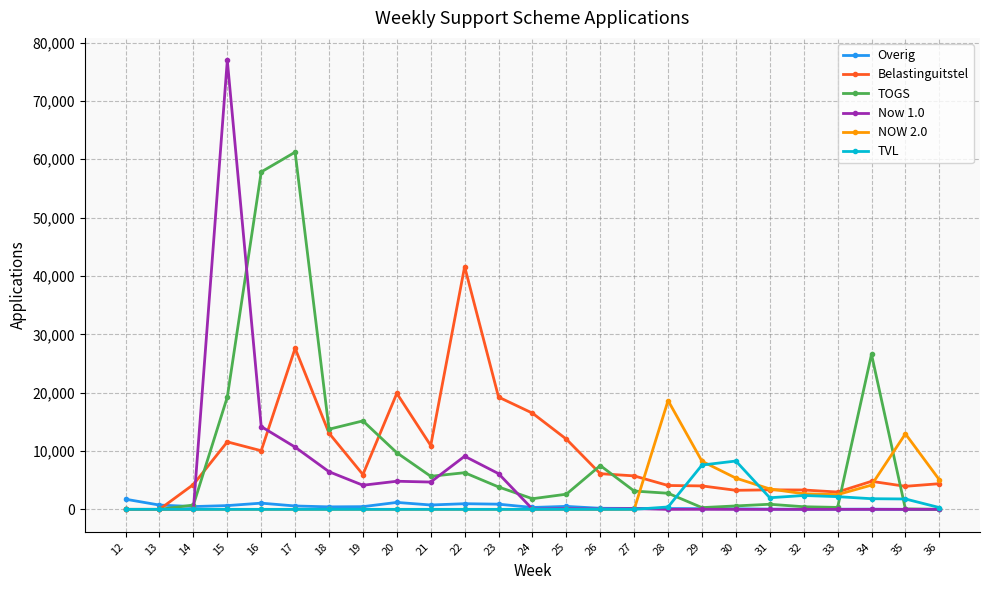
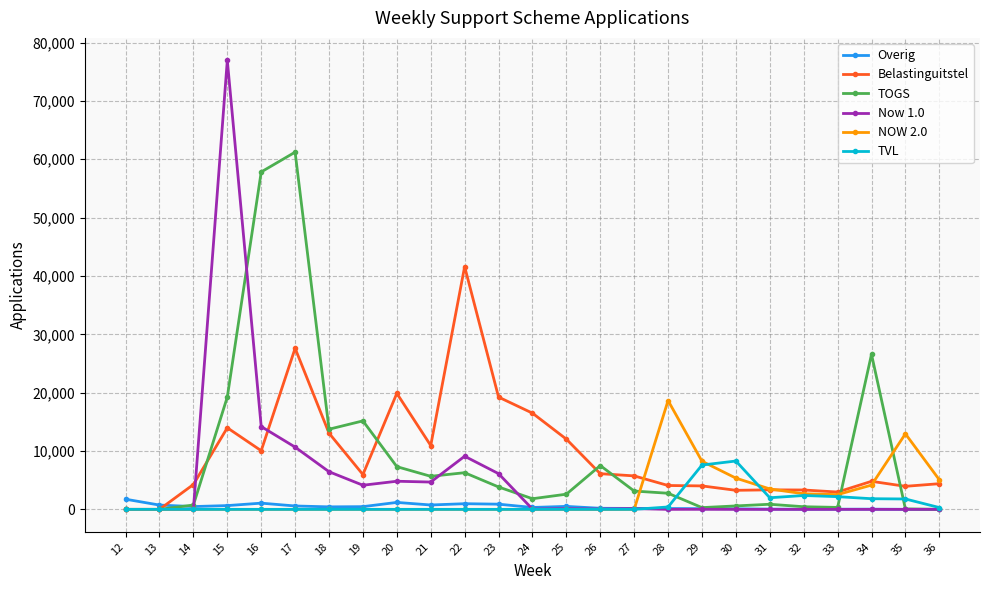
  {
    "Belastinguitstel": {
      "14": "4,000",
-     "15": "12,000",
+     "15": "14,000",
      "16": "10,000",
      "17": "28,000",
      "18": "13,000",
      "19": "6,000",
      "20": "20,000",
      "21": "11,000",
      "22": "42,000",
      "23": "19,000",
      "24": "16,000",
      "25": "12,000",
      "26": "6,000",
      "27": "6,000",
      "28": "4,000",
      "29": "4,000",
      "30": "3,000",
      "32": "3,000",
      "33": "3,000",
      "34": "5,000",
      "35": "4,000",
      "36": "4,000"
    },
    "TOGS": {
      "15": "19,000",
      "16": "58,000",
      "17": "61,000",
      "18": "14,000",
      "19": "15,000",
-     "20": "10,000",
+     "20": "7,000",
      "21": "6,000",
      "22": "6,000",
      "23": "4,000",
      "24": "2,000",
      "25": "3,000",
      "26": "8,000",
      "27": "3,000",
      "28": "3,000",
      "30": "1,000",
      "31": "1,000",
      "32": "0",
      "34": "27,000"
    },
    "Now 1.0": {
      "15": "77,000",
      "16": "14,000",
      "17": "11,000",
      "18": "6,000",
      "19": "4,000",
      "20": "5,000",
      "21": "5,000",
      "22": "9,000",
      "23": "6,000"
    },
    "NOW 2.0": {
      "28": "19,000",
      "29": "8,000",
      "30": "5,000",
      "34": "4,000",
      "35": "13,000",
      "36": "5,000"
    }
  }
